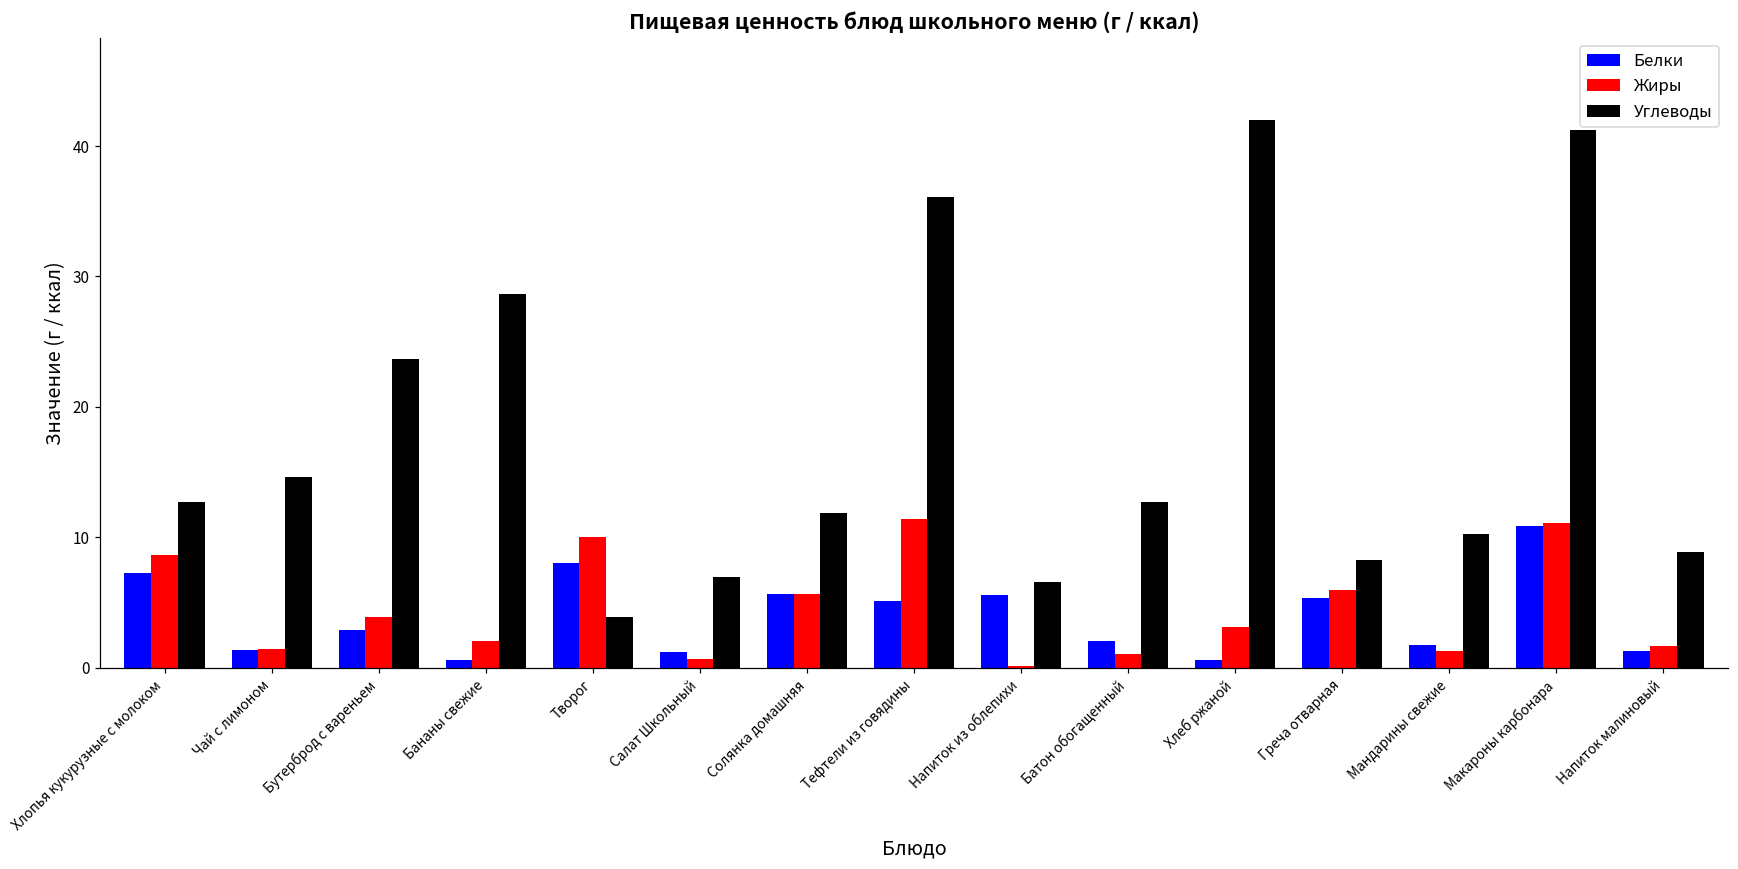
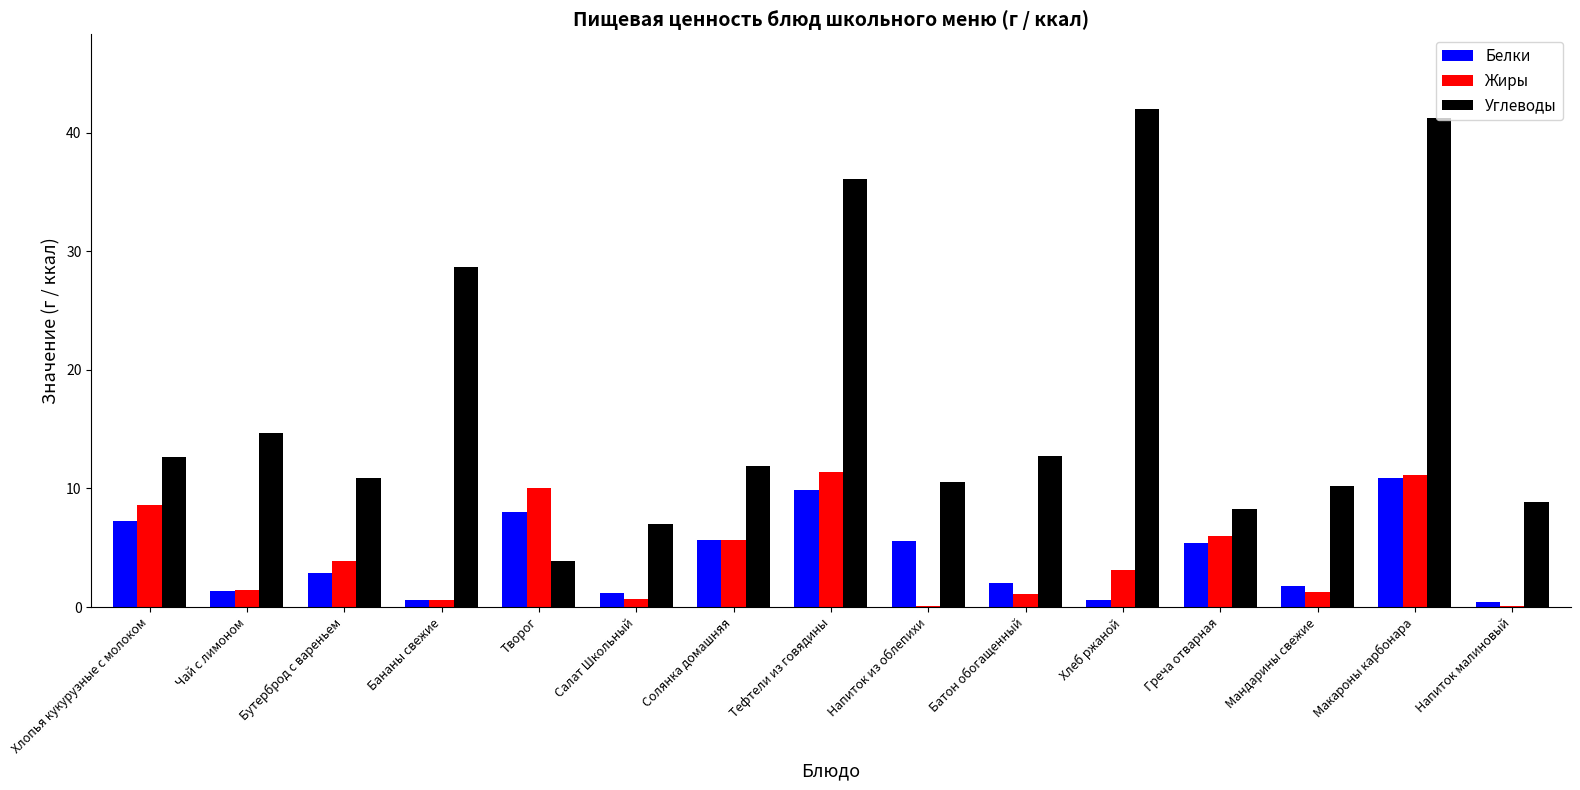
  {
    "Белки": {
      "Хлопья кукурузные с молоком": 7.3,
      "Чай с лимоном": 1.4,
      "Бутерброд с вареньем": 2.9,
      "Бананы свежие": 0.6,
      "Творог": 8.0,
      "Салат Школьный": 1.2,
      "Солянка домашняя": 5.7,
-     "Тефтели из говядины": 5.1,
+     "Тефтели из говядины": 9.9,
      "Напиток из облепихи": 5.6,
      "Батон обогащенный": 2.0,
      "Хлеб ржаной": 0.6,
      "Греча отварная": 5.4,
      "Мандарины свежие": 1.8,
      "Макароны карбонара": 10.9,
-     "Напиток малиновый": 1.3
+     "Напиток малиновый": 0.4
    },
    "Жиры": {
      "Хлопья кукурузные с молоком": 8.6,
      "Чай с лимоном": 1.5,
      "Бутерброд с вареньем": 3.9,
-     "Бананы свежие": 2.1,
+     "Бананы свежие": 0.6,
      "Творог": 10.0,
      "Салат Школьный": 0.7,
      "Солянка домашняя": 5.7,
      "Тефтели из говядины": 11.4,
      "Батон обогащенный": 1.1,
      "Хлеб ржаной": 3.1,
      "Греча отварная": 6.0,
      "Мандарины свежие": 1.3,
      "Макароны карбонара": 11.1,
-     "Напиток малиновый": 1.7
+     "Напиток малиновый": 0.1
    },
    "Углеводы": {
      "Хлопья кукурузные с молоком": 12.7,
      "Чай с лимоном": 14.7,
-     "Бутерброд с вареньем": 23.7,
+     "Бутерброд с вареньем": 10.9,
      "Бананы свежие": 28.7,
      "Творог": 3.9,
      "Салат Школьный": 7.0,
      "Солянка домашняя": 11.9,
      "Тефтели из говядины": 36.1,
-     "Напиток из облепихи": 6.6,
+     "Напиток из облепихи": 10.6,
      "Батон обогащенный": 12.7,
      "Хлеб ржаной": 42.0,
      "Греча отварная": 8.3,
      "Мандарины свежие": 10.3,
      "Напиток малиновый": 8.9
    }
  }
